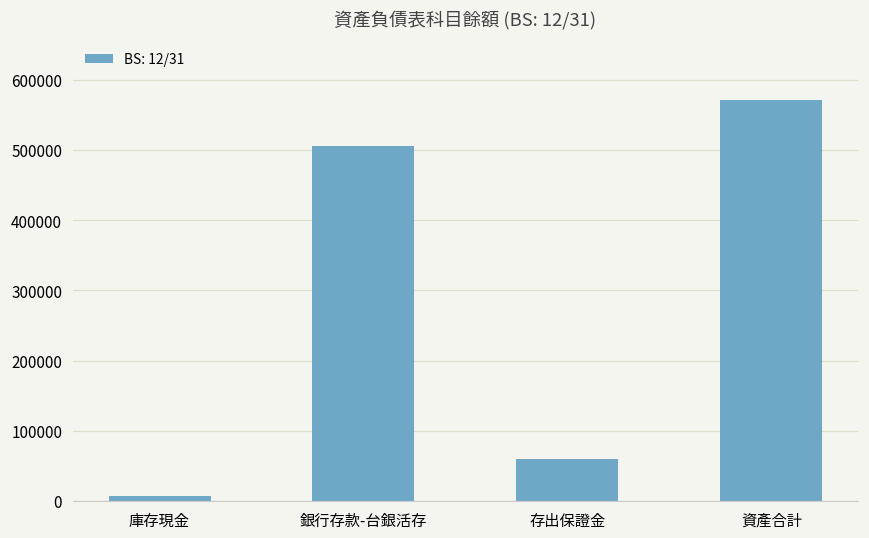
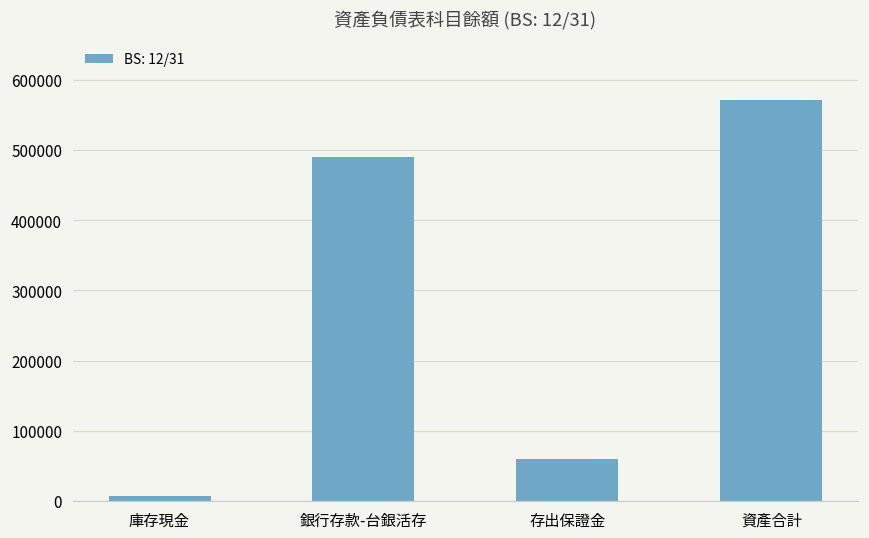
  {
    "庫存現金": 10000,
-   "銀行存款-台銀活存": 510000,
+   "銀行存款-台銀活存": 490000,
    "存出保證金": 60000,
    "資產合計": 570000
  }
